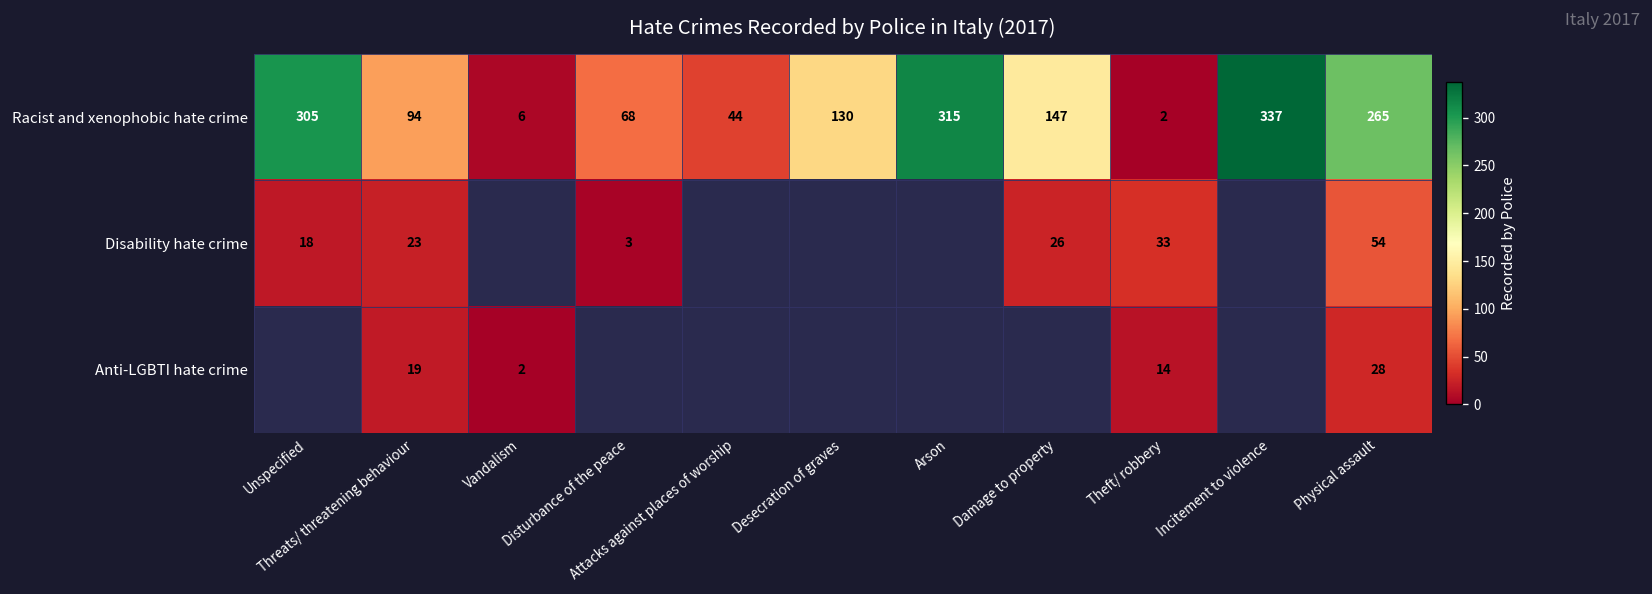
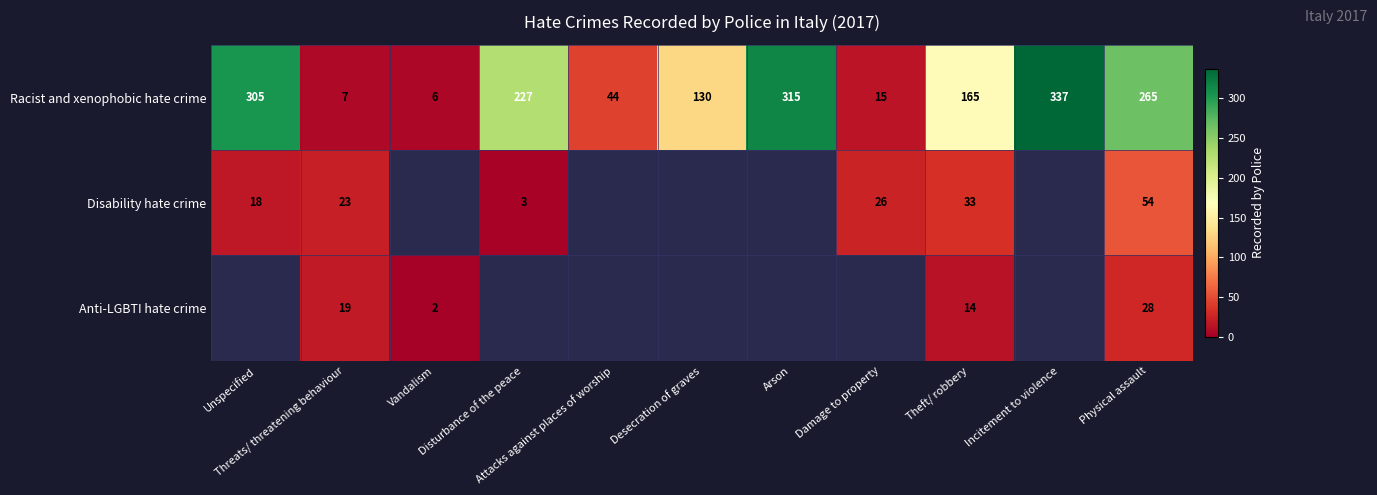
  {
    "Racist and xenophobic hate crime": {
      "Unspecified": 305,
-     "Threats/ threatening behaviour": 94,
+     "Threats/ threatening behaviour": 7,
      "Vandalism": 6,
-     "Disturbance of the peace": 68,
+     "Disturbance of the peace": 227,
      "Attacks against places of worship": 44,
      "Desecration of graves": 130,
      "Arson": 315,
-     "Damage to property": 147,
-     "Theft/ robbery": 2,
+     "Damage to property": 15,
+     "Theft/ robbery": 165,
      "Incitement to violence": 337,
      "Physical assault": 265
    },
    "Disability hate crime": {
      "Unspecified": 18,
      "Threats/ threatening behaviour": 23,
      "Disturbance of the peace": 3,
      "Damage to property": 26,
      "Theft/ robbery": 33,
      "Physical assault": 54
    },
    "Anti-LGBTI hate crime": {
      "Threats/ threatening behaviour": 19,
      "Vandalism": 2,
      "Theft/ robbery": 14,
      "Physical assault": 28
    }
  }
